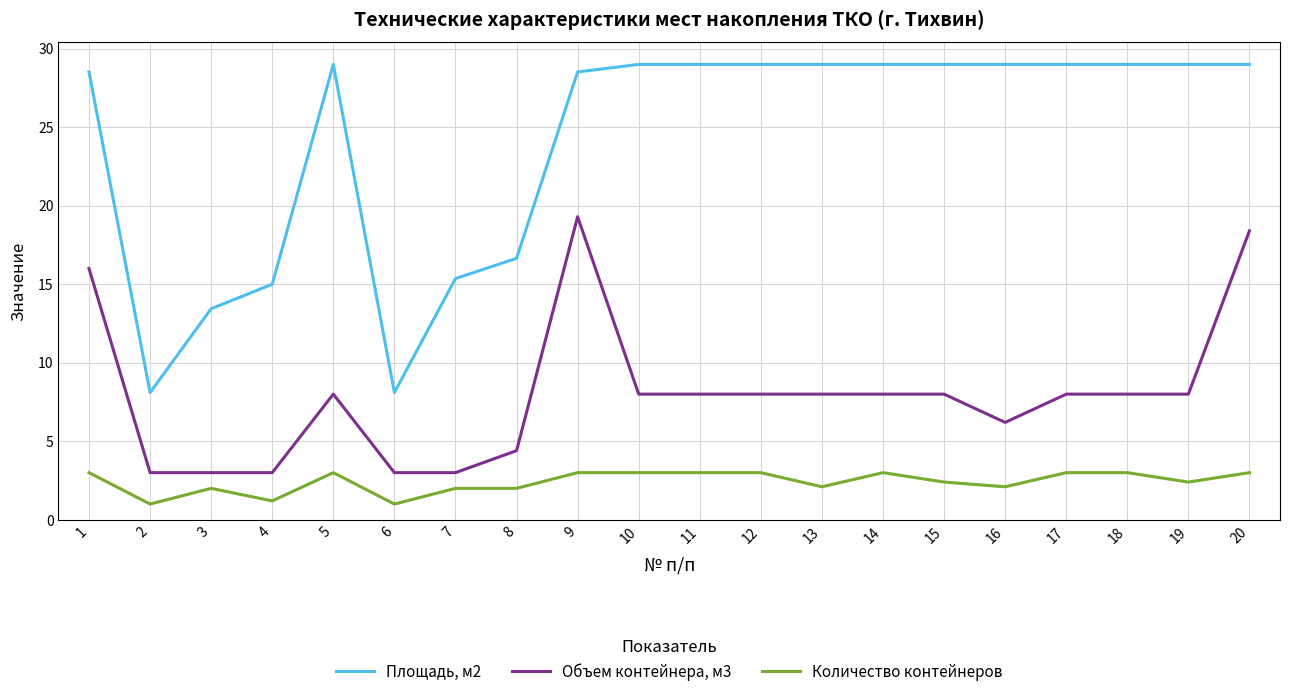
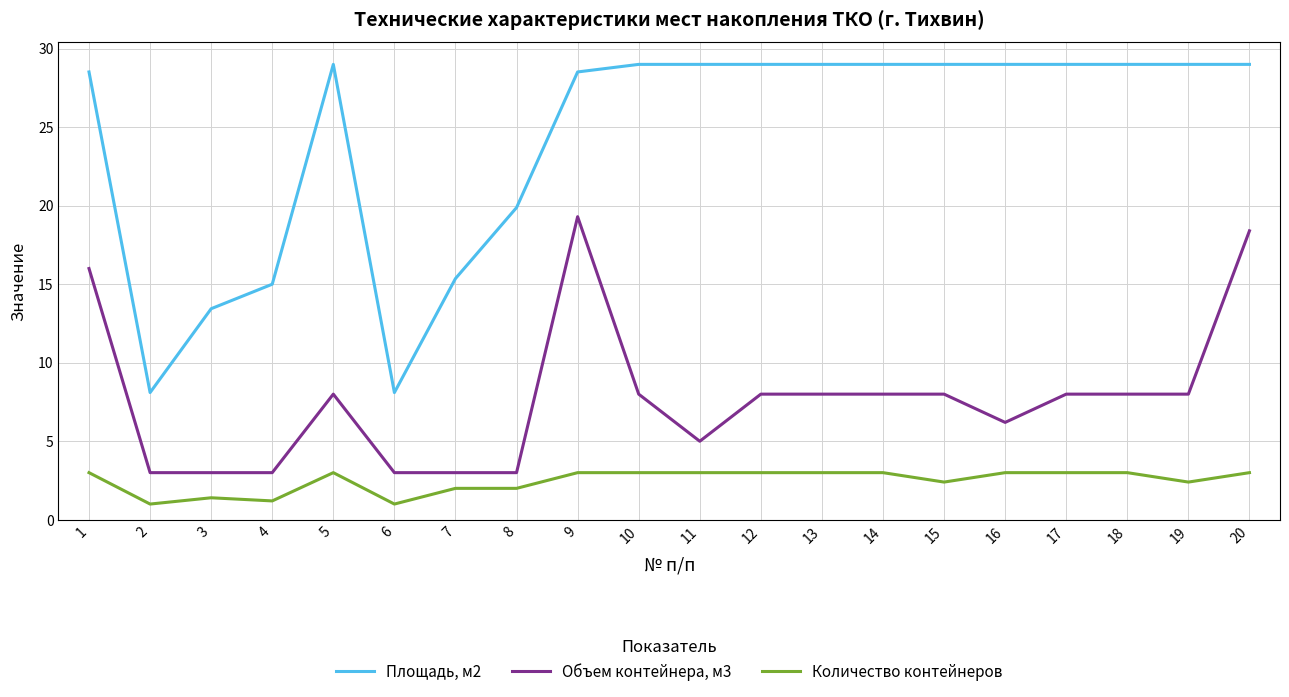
  {
    "Площадь, м2": {
      "1": 28.5,
      "2": 8.1,
      "3": 13.4,
      "4": 15.0,
      "5": 29.0,
      "6": 8.1,
      "7": 15.4,
-     "8": 16.7,
+     "8": 19.9,
      "9": 28.5,
      "10": 29.0,
      "11": 29.0,
      "12": 29.0,
      "13": 29.0,
      "14": 29.0,
      "15": 29.0,
      "16": 29.0,
      "17": 29.0,
      "18": 29.0,
      "19": 29.0,
      "20": 29.0
    },
    "Объем контейнера, м3": {
      "1": 16.0,
      "2": 3.0,
      "3": 3.0,
      "4": 3.0,
      "5": 8.0,
      "6": 3.0,
      "7": 3.0,
-     "8": 4.4,
+     "8": 3.0,
      "9": 19.3,
      "10": 8.0,
-     "11": 8,
+     "11": 5,
      "12": 8.0,
      "13": 8.0,
      "14": 8.0,
      "15": 8.0,
      "16": 6.2,
      "17": 8.0,
      "18": 8.0,
      "19": 8.0,
      "20": 18.4
    },
    "Количество контейнеров": {
      "1": 3.0,
      "2": 1.0,
-     "3": 2.0,
+     "3": 1.4,
      "4": 1.2,
      "5": 3.0,
      "6": 1.0,
      "7": 2.0,
      "8": 2.0,
      "9": 3.0,
      "10": 3.0,
      "11": 3.0,
      "12": 3.0,
-     "13": 2.1,
+     "13": 3.0,
      "14": 3.0,
      "15": 2.4,
-     "16": 2.1,
+     "16": 3.0,
      "17": 3.0,
      "18": 3.0,
      "19": 2.4,
      "20": 3.0
    }
  }
